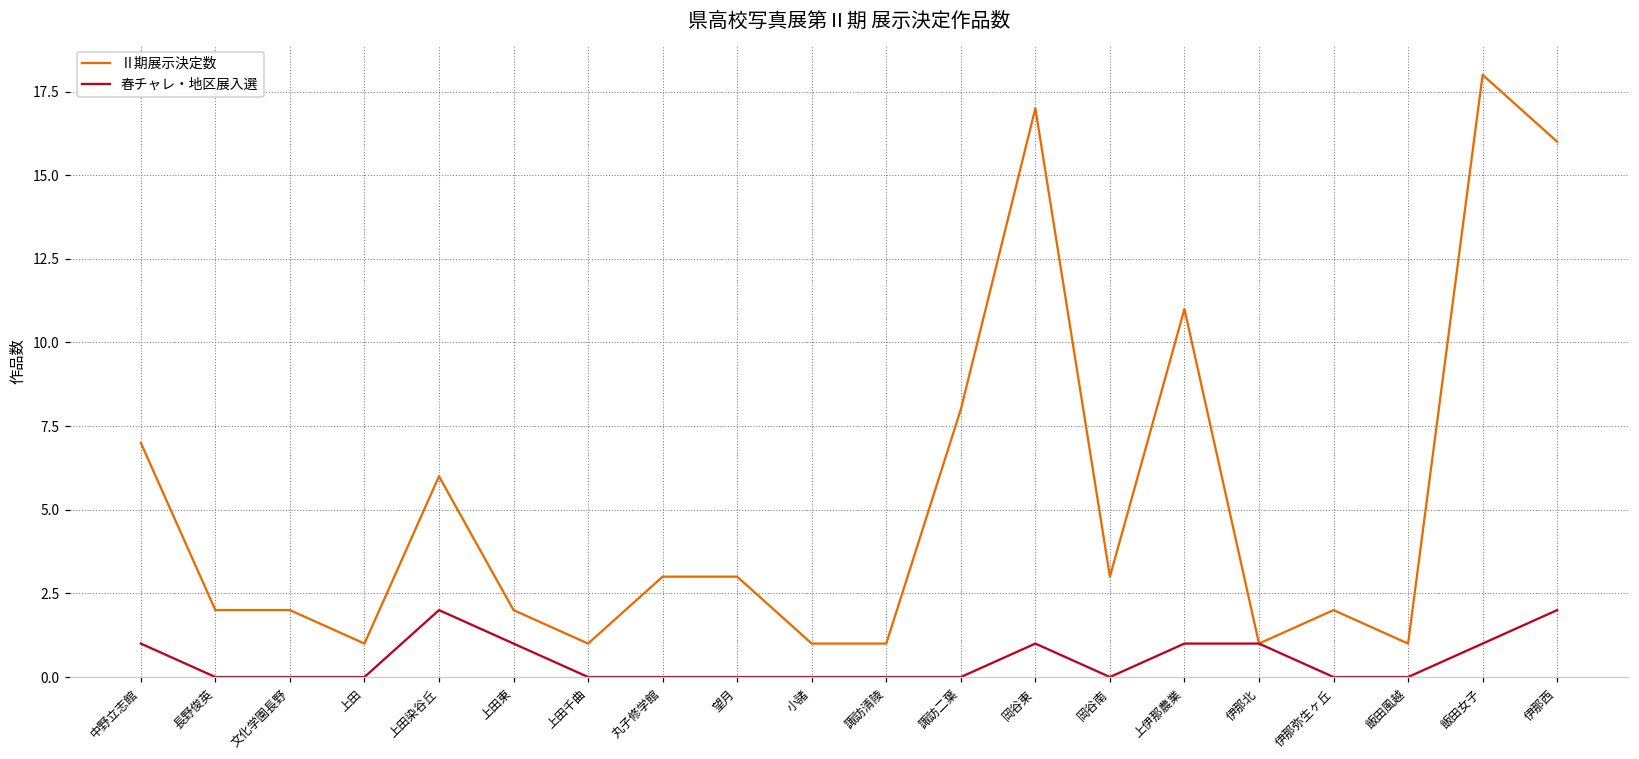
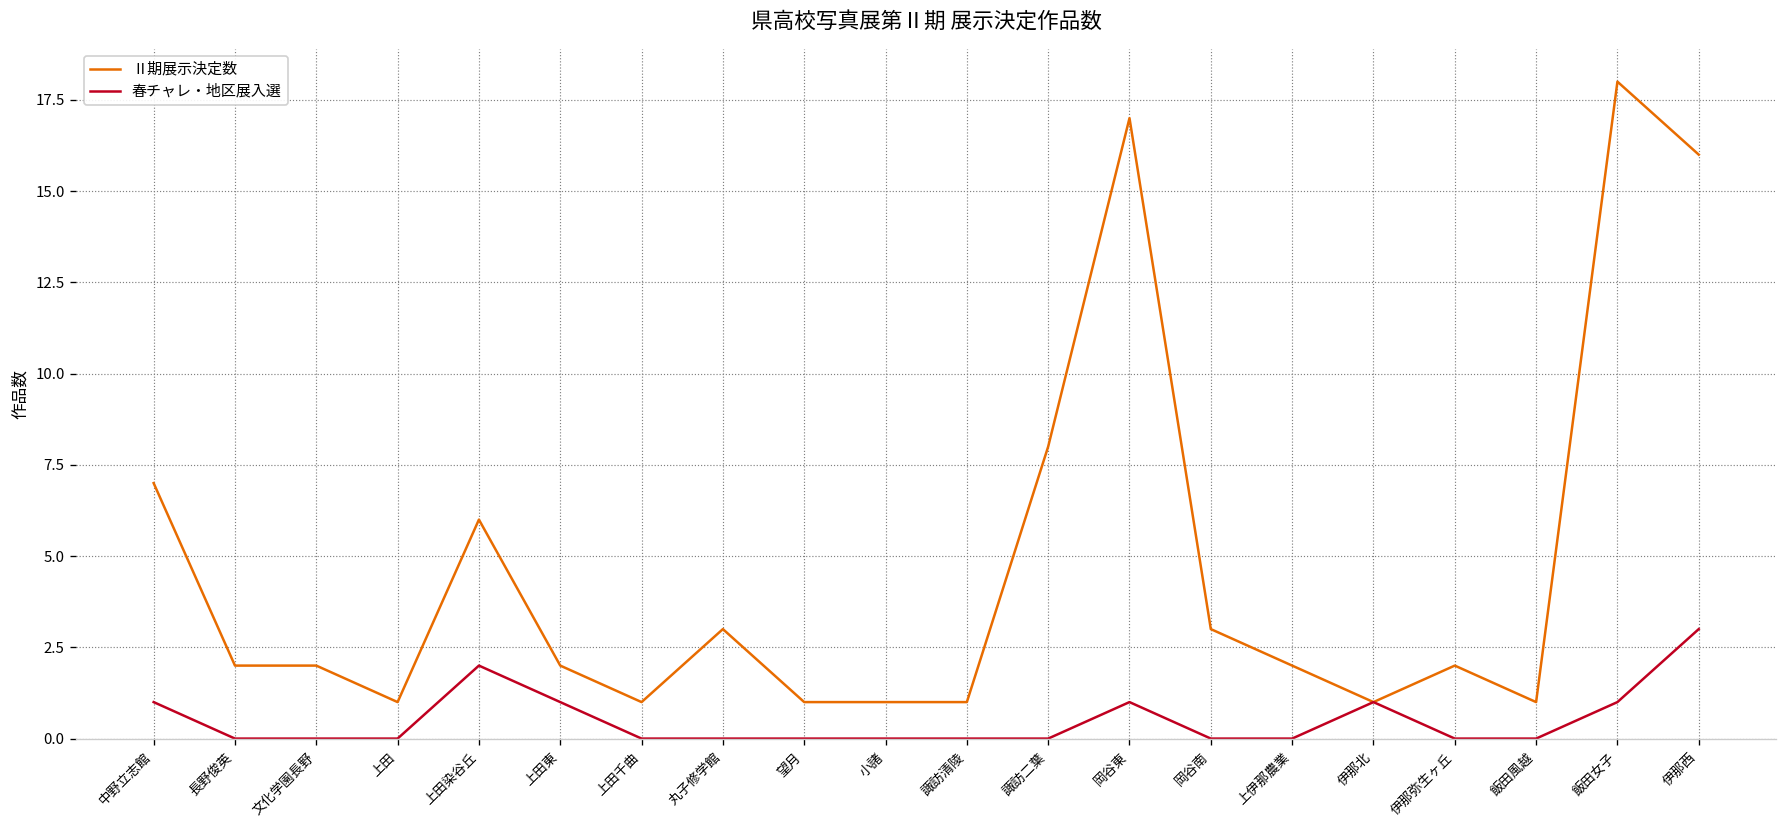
  {
    "Ⅱ期展示決定数": {
      "中野立志館": 7,
      "長野俊英": 2,
      "文化学園長野": 2,
      "上田": 1,
      "上田染谷丘": 6,
      "上田東": 2,
      "上田千曲": 1,
      "丸子修学館": 3,
-     "望月": 3,
+     "望月": 1,
      "小諸": 1,
      "諏訪清陵": 1,
      "諏訪二葉": 8,
      "岡谷東": 17,
      "岡谷南": 3,
-     "上伊那農業": 11,
+     "上伊那農業": 2,
      "伊那弥生ヶ丘": 2,
      "飯田風越": 1,
      "飯田女子": 18,
      "伊那西": 16
    },
    "春チャレ・地区展入選": {
      "中野立志館": 1,
      "長野俊英": 0,
      "文化学園長野": 0,
      "上田": 0,
      "上田染谷丘": 2,
      "上田東": 1,
      "上田千曲": 0,
      "丸子修学館": 0,
      "望月": 0,
      "小諸": 0,
      "諏訪清陵": 0,
      "諏訪二葉": 0,
      "岡谷東": 1,
      "岡谷南": 0,
-     "上伊那農業": 1,
+     "上伊那農業": 0,
      "伊那弥生ヶ丘": 0,
      "飯田風越": 0,
      "飯田女子": 1,
-     "伊那西": 2
+     "伊那西": 3
    }
  }
